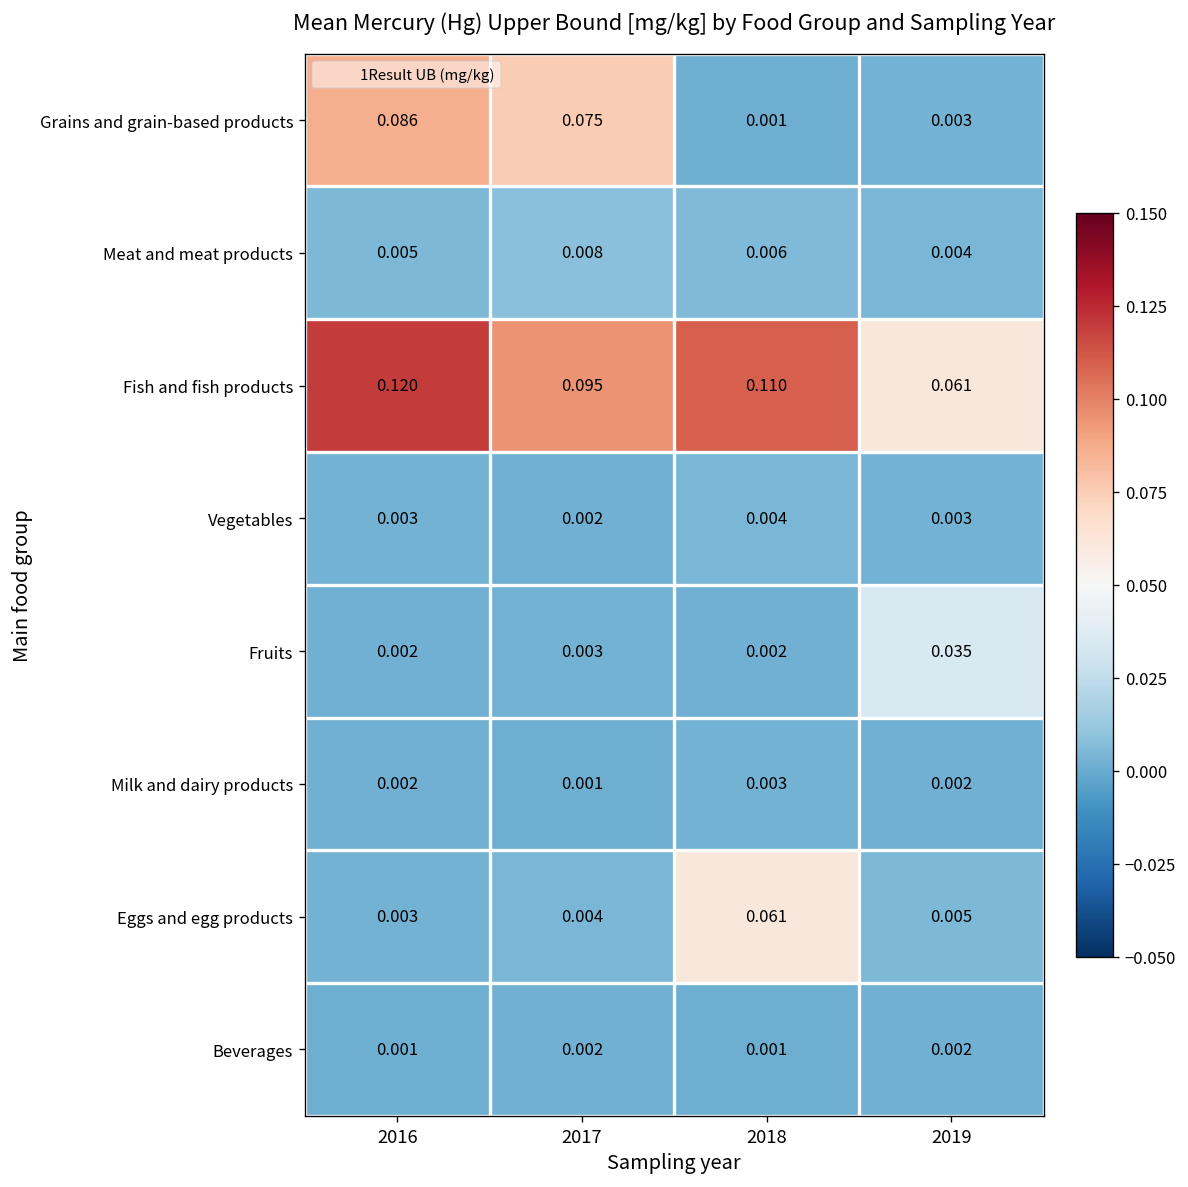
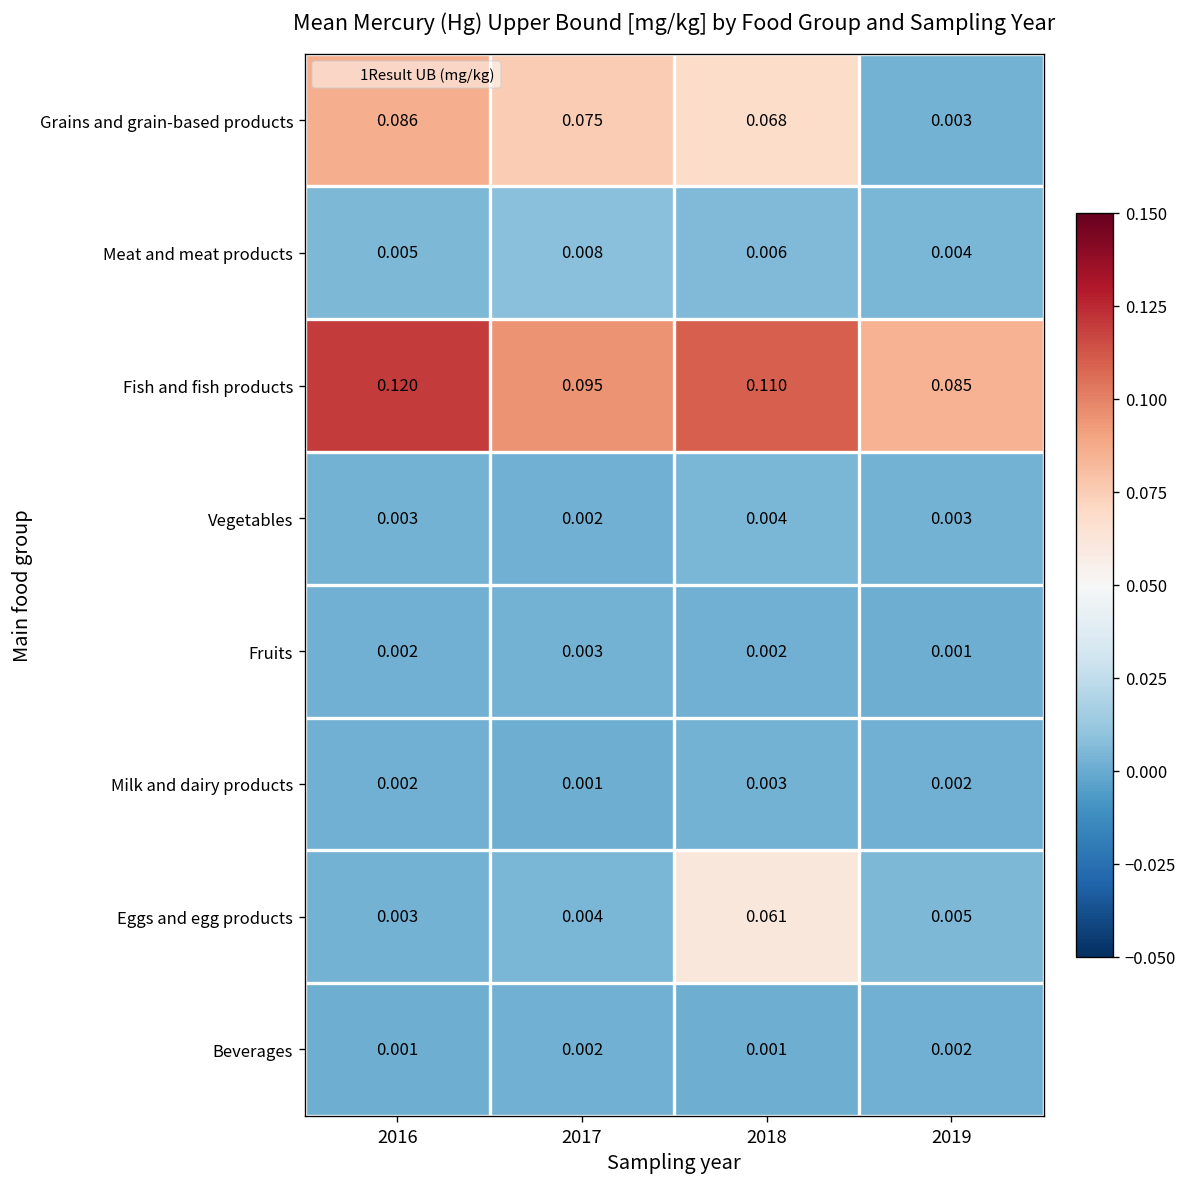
  {
    "Grains and grain-based products": {
      "2016": 0.086,
      "2017": 0.075,
-     "2018": 0.001,
+     "2018": 0.068,
      "2019": 0.003
    },
    "Meat and meat products": {
      "2016": 0.005,
      "2017": 0.008,
      "2018": 0.006,
      "2019": 0.004
    },
    "Fish and fish products": {
      "2016": 0.120,
      "2017": 0.095,
      "2018": 0.110,
-     "2019": 0.061
+     "2019": 0.085
    },
    "Vegetables": {
      "2016": 0.003,
      "2017": 0.002,
      "2018": 0.004,
      "2019": 0.003
    },
    "Fruits": {
      "2016": 0.002,
      "2017": 0.003,
      "2018": 0.002,
-     "2019": 0.035
+     "2019": 0.001
    },
    "Milk and dairy products": {
      "2016": 0.002,
      "2017": 0.001,
      "2018": 0.003,
      "2019": 0.002
    },
    "Eggs and egg products": {
      "2016": 0.003,
      "2017": 0.004,
      "2018": 0.061,
      "2019": 0.005
    },
    "Beverages": {
      "2016": 0.001,
      "2017": 0.002,
      "2018": 0.001,
      "2019": 0.002
    }
  }
